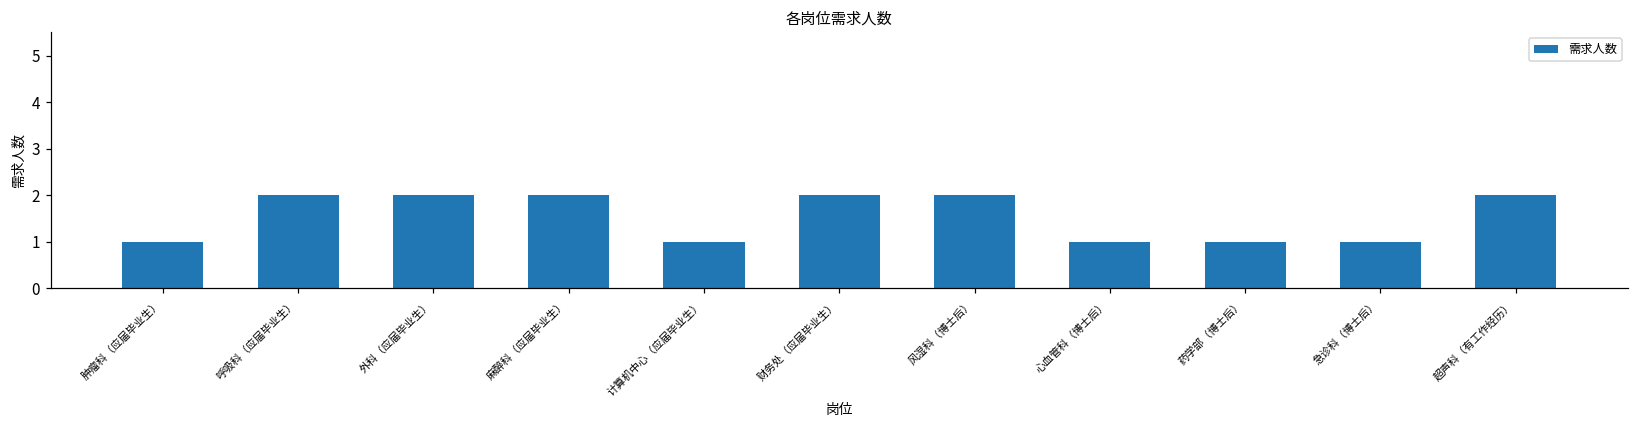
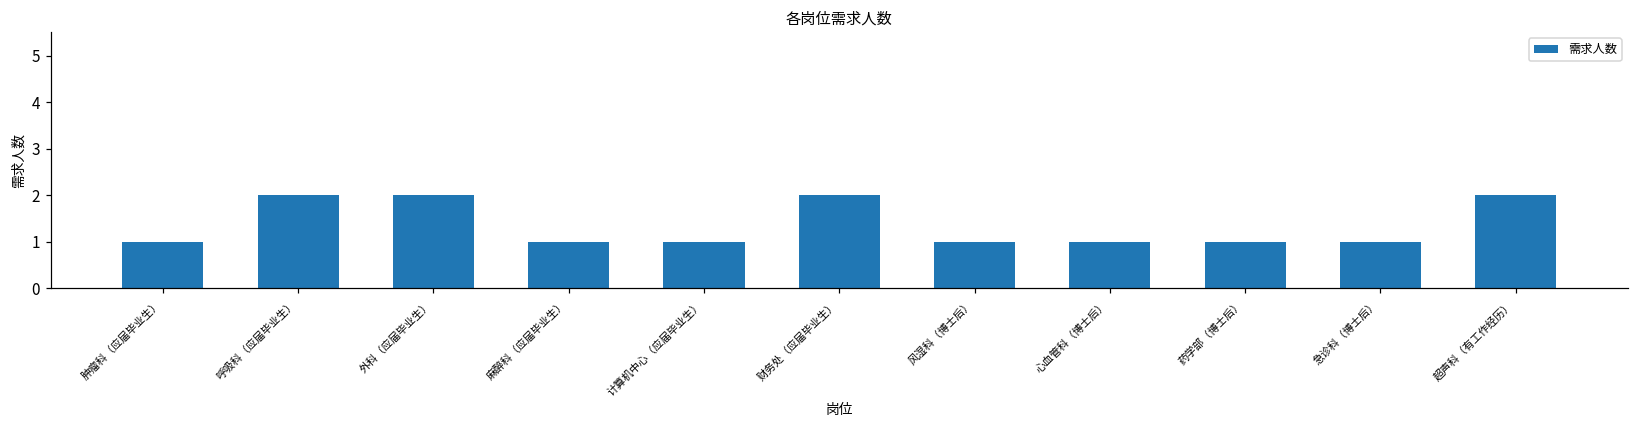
  {
    "肿瘤科（应届毕业生）": 1,
    "呼吸科（应届毕业生）": 2,
    "外科（应届毕业生）": 2,
-   "麻醉科（应届毕业生）": 2,
+   "麻醉科（应届毕业生）": 1,
    "计算机中心（应届毕业生）": 1,
    "财务处（应届毕业生）": 2,
-   "风湿科（博士后）": 2,
+   "风湿科（博士后）": 1,
    "心血管科（博士后）": 1,
    "药学部（博士后）": 1,
    "急诊科（博士后）": 1,
    "超声科（有工作经历）": 2
  }
